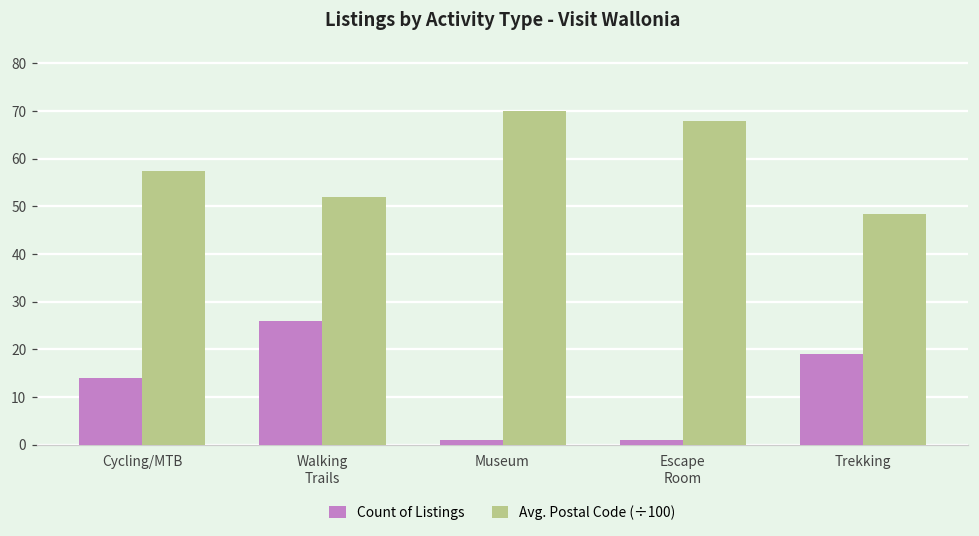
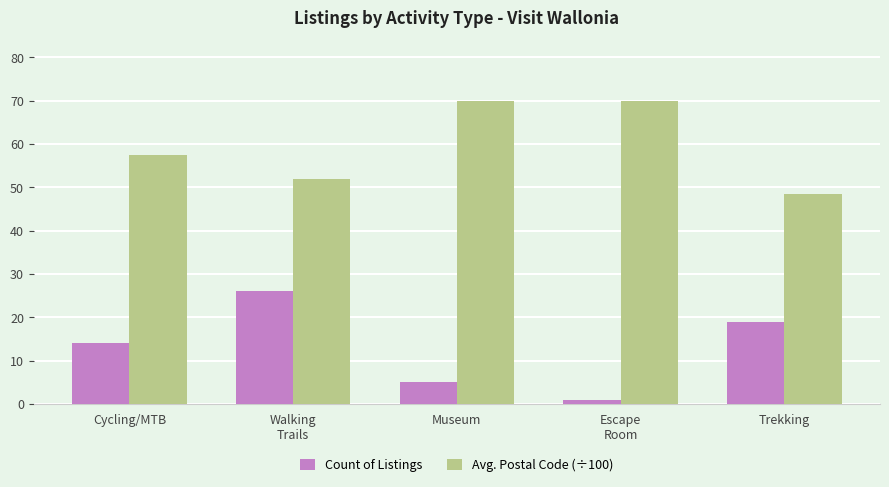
  {
    "Count of Listings": {
      "Cycling/MTB": 14,
      "Walking Trails": 26,
-     "Museum": 1,
+     "Museum": 5,
      "Escape Room": 1,
      "Trekking": 19
    },
    "Avg. Postal Code (÷100)": {
      "Cycling/MTB": 57,
      "Walking Trails": 52,
      "Museum": 70,
-     "Escape Room": 68,
+     "Escape Room": 70,
      "Trekking": 48
    }
  }
